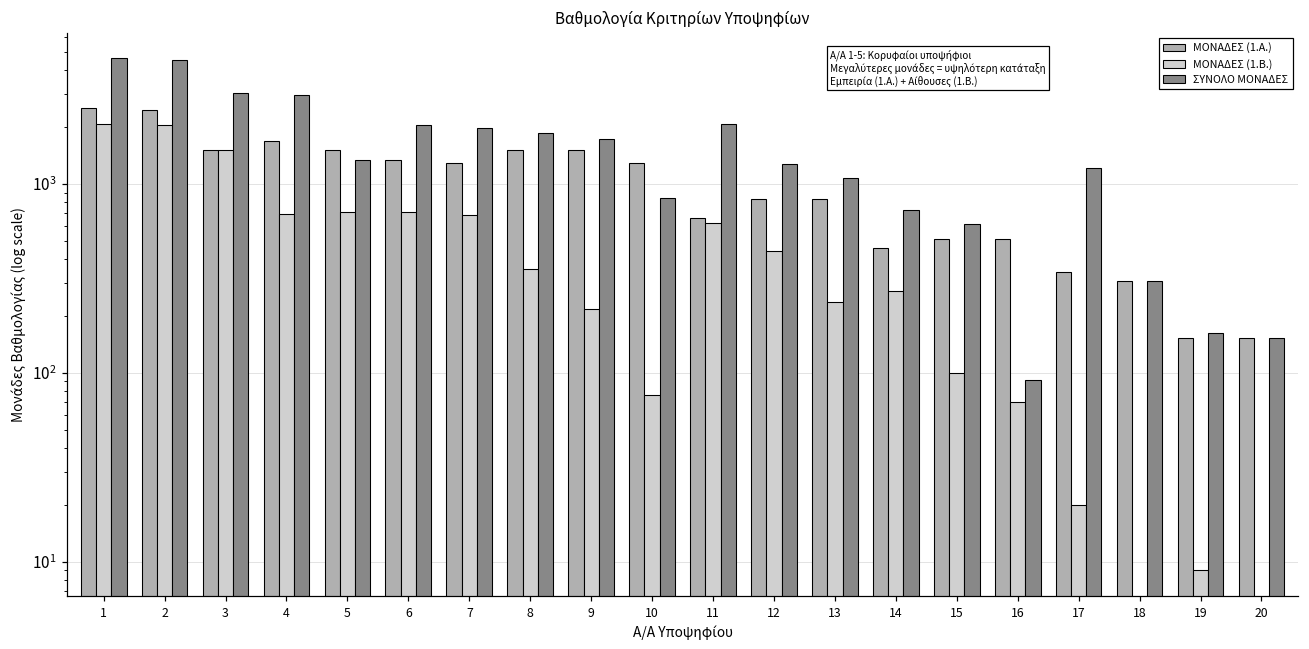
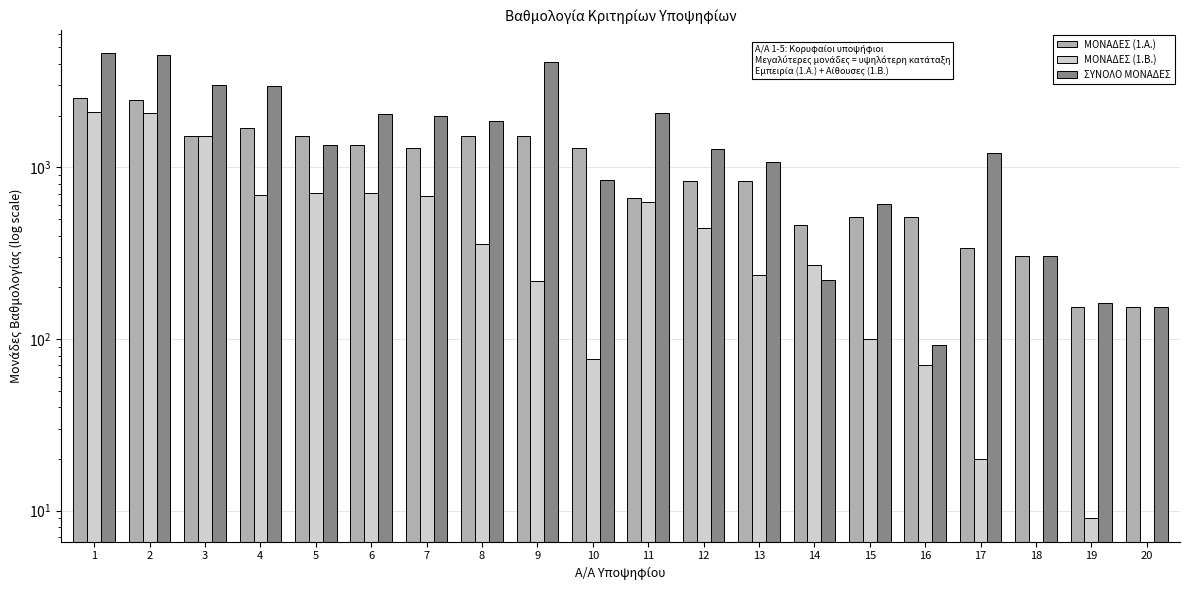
  {
    "ΣΥΝΟΛΟ ΜΟΝΑΔΕΣ": {
      "1": 4600,
      "2": 4500,
      "3": 3000,
      "4": 3000,
      "5": 1300,
      "6": 2100,
      "7": 2000,
      "8": 1900,
-     "9": 1700,
+     "9": 4100,
      "10": 800,
      "11": 2100,
      "12": 1300,
      "13": 1100,
-     "14": 730,
+     "14": 220,
      "15": 610,
      "16": 90,
      "17": 1200,
      "18": 310,
      "19": 160,
      "20": 150
    }
  }
